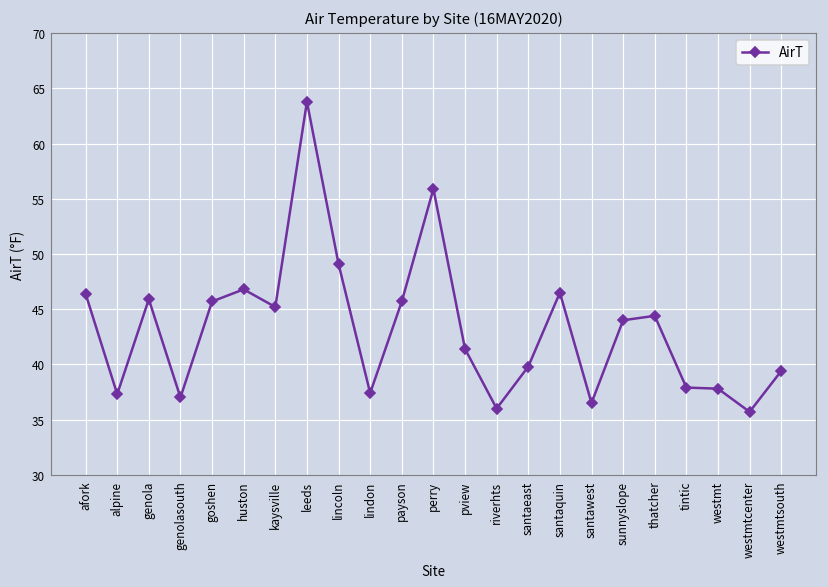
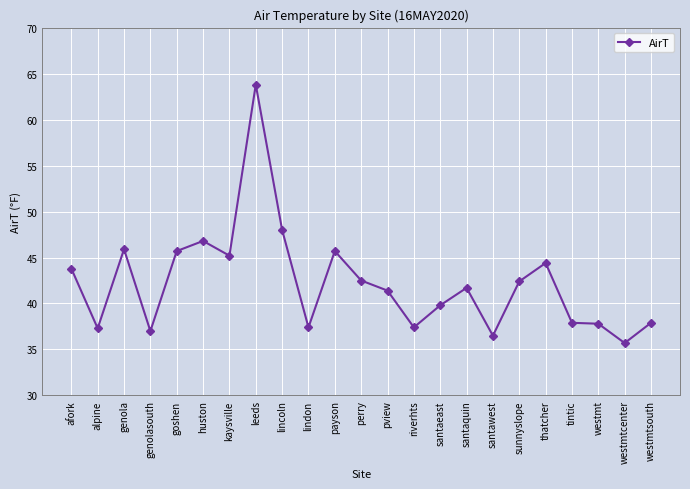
  {
-   "afork": 46,
+   "afork": 44,
    "alpine": 37,
    "genola": 46,
    "genolasouth": 37,
    "goshen": 46,
    "huston": 47,
    "kaysville": 45,
    "leeds": 64,
-   "lincoln": 49,
+   "lincoln": 48,
    "lindon": 37,
    "payson": 46,
-   "perry": 56,
+   "perry": 43,
    "pview": 41,
-   "riverhts": 36,
+   "riverhts": 37,
    "santaeast": 40,
-   "santaquin": 47,
+   "santaquin": 42,
    "santawest": 37,
-   "sunnyslope": 44,
+   "sunnyslope": 42,
    "thatcher": 44,
    "tintic": 38,
    "westmt": 38,
    "westmtcenter": 36,
-   "westmtsouth": 39
+   "westmtsouth": 38
  }
